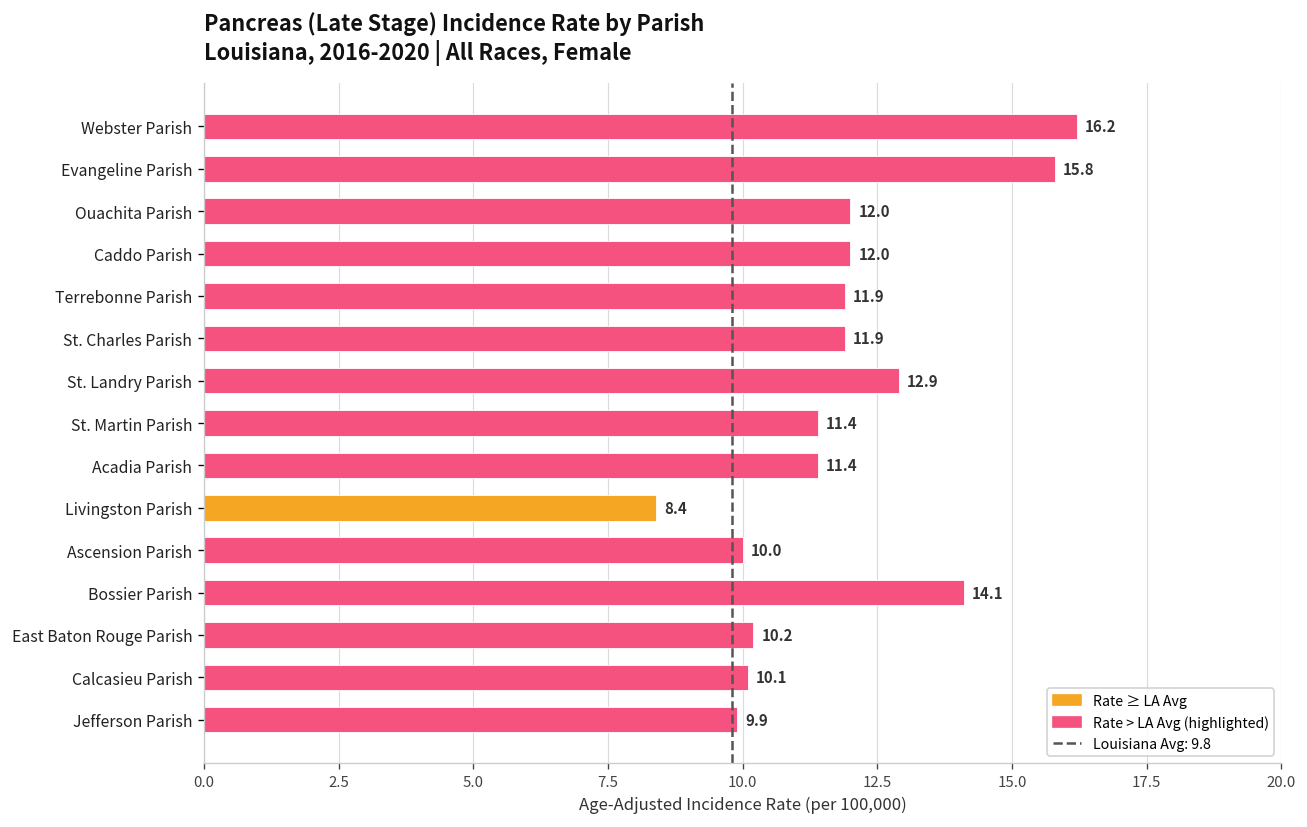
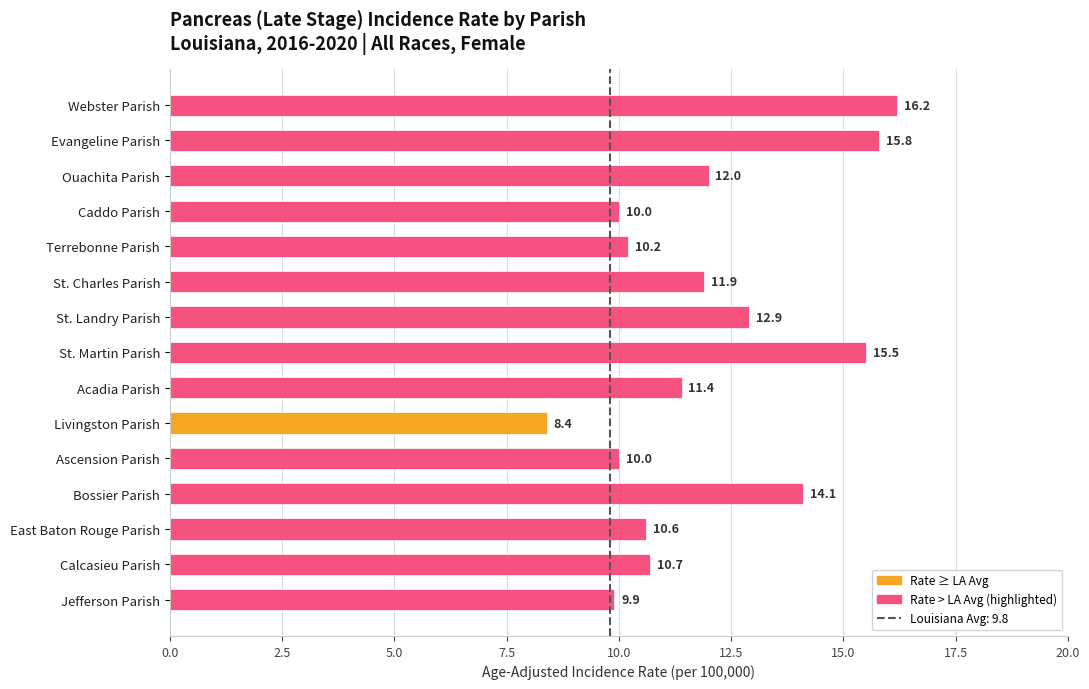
  {
    "Webster Parish": 16.2,
    "Evangeline Parish": 15.8,
    "Ouachita Parish": 12.0,
-   "Caddo Parish": 12.0,
-   "Terrebonne Parish": 11.9,
+   "Caddo Parish": 10.0,
+   "Terrebonne Parish": 10.2,
    "St. Charles Parish": 11.9,
    "St. Landry Parish": 12.9,
-   "St. Martin Parish": 11.4,
+   "St. Martin Parish": 15.5,
    "Acadia Parish": 11.4,
    "Livingston Parish": 8.4,
    "Ascension Parish": 10.0,
    "Bossier Parish": 14.1,
-   "East Baton Rouge Parish": 10.2,
-   "Calcasieu Parish": 10.1,
+   "East Baton Rouge Parish": 10.6,
+   "Calcasieu Parish": 10.7,
    "Jefferson Parish": 9.9
  }
